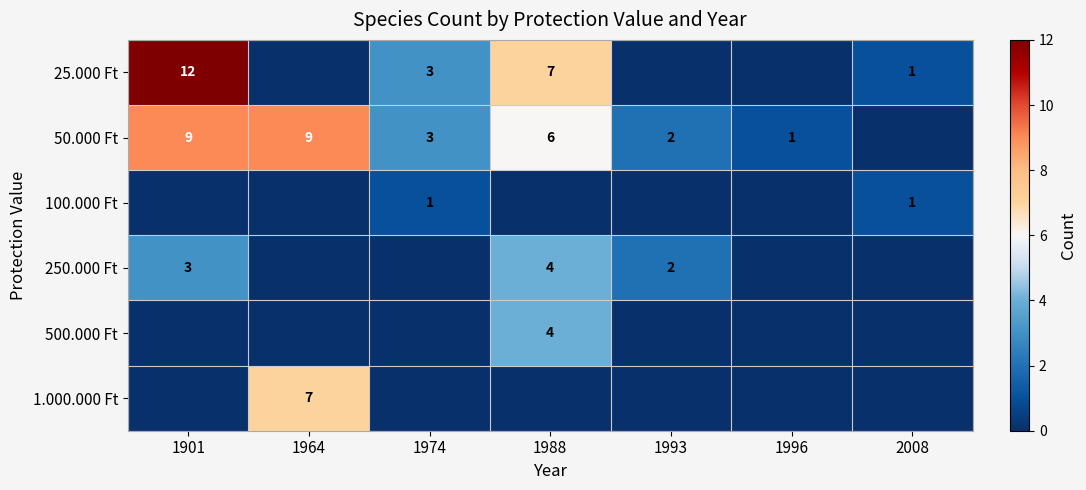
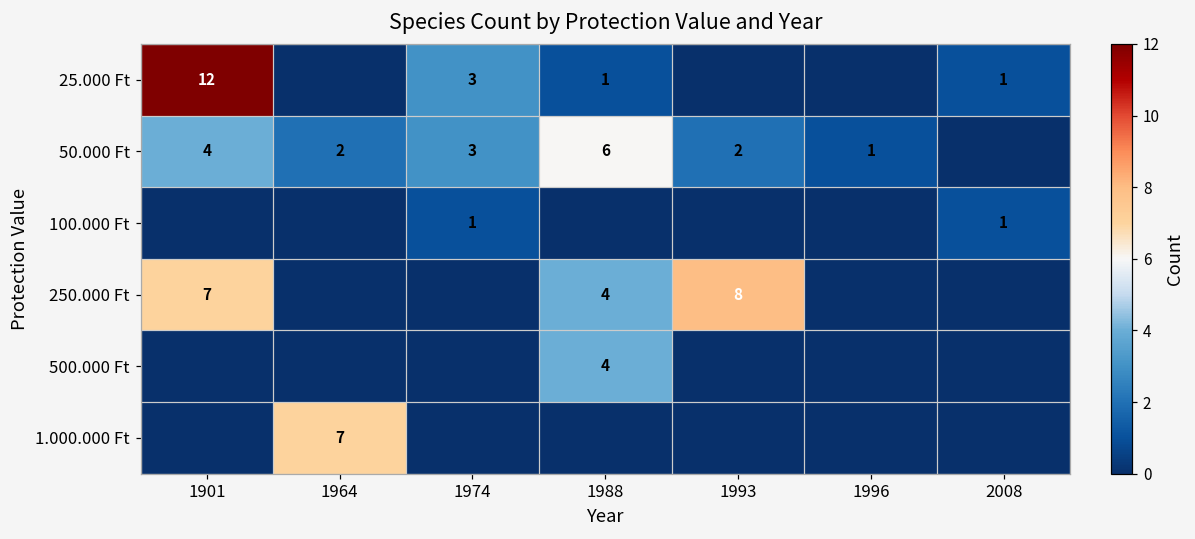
  {
    "25.000 Ft": {
      "1901": 12,
      "1974": 3,
-     "1988": 7,
+     "1988": 1,
      "2008": 1
    },
    "50.000 Ft": {
-     "1901": 9,
-     "1964": 9,
+     "1901": 4,
+     "1964": 2,
      "1974": 3,
      "1988": 6,
      "1993": 2,
      "1996": 1
    },
    "100.000 Ft": {
      "1974": 1,
      "2008": 1
    },
    "250.000 Ft": {
-     "1901": 3,
+     "1901": 7,
      "1988": 4,
-     "1993": 2
+     "1993": 8
    },
    "500.000 Ft": {
      "1988": 4
    },
    "1.000.000 Ft": {
      "1964": 7
    }
  }
